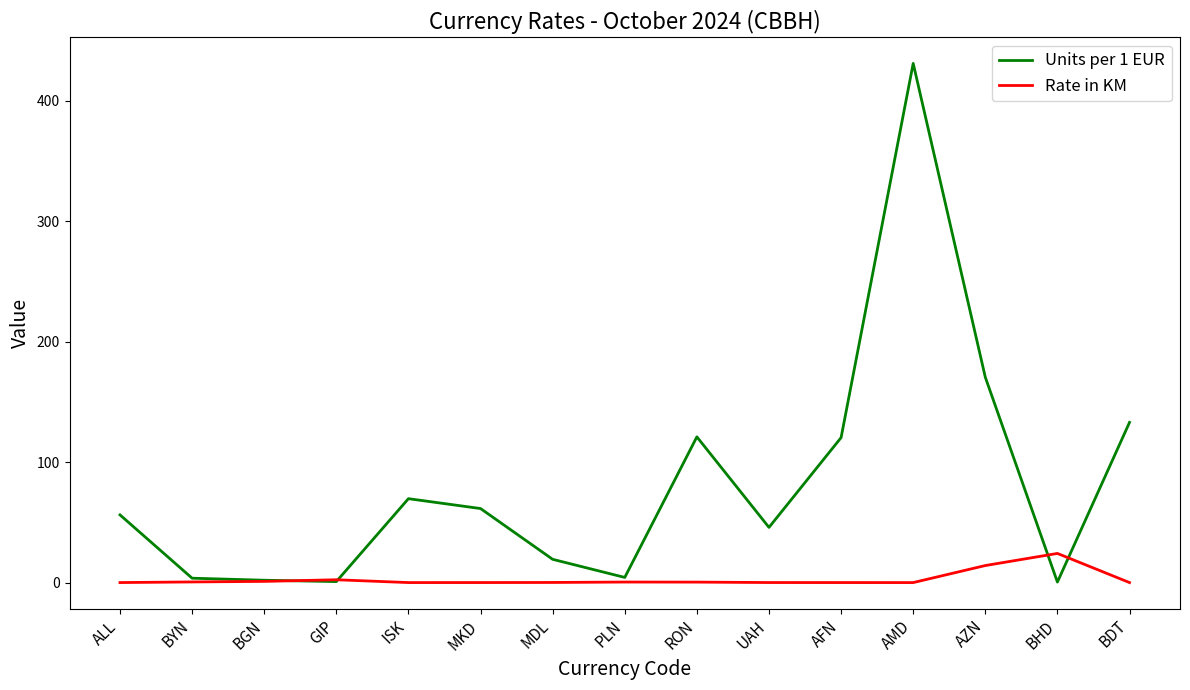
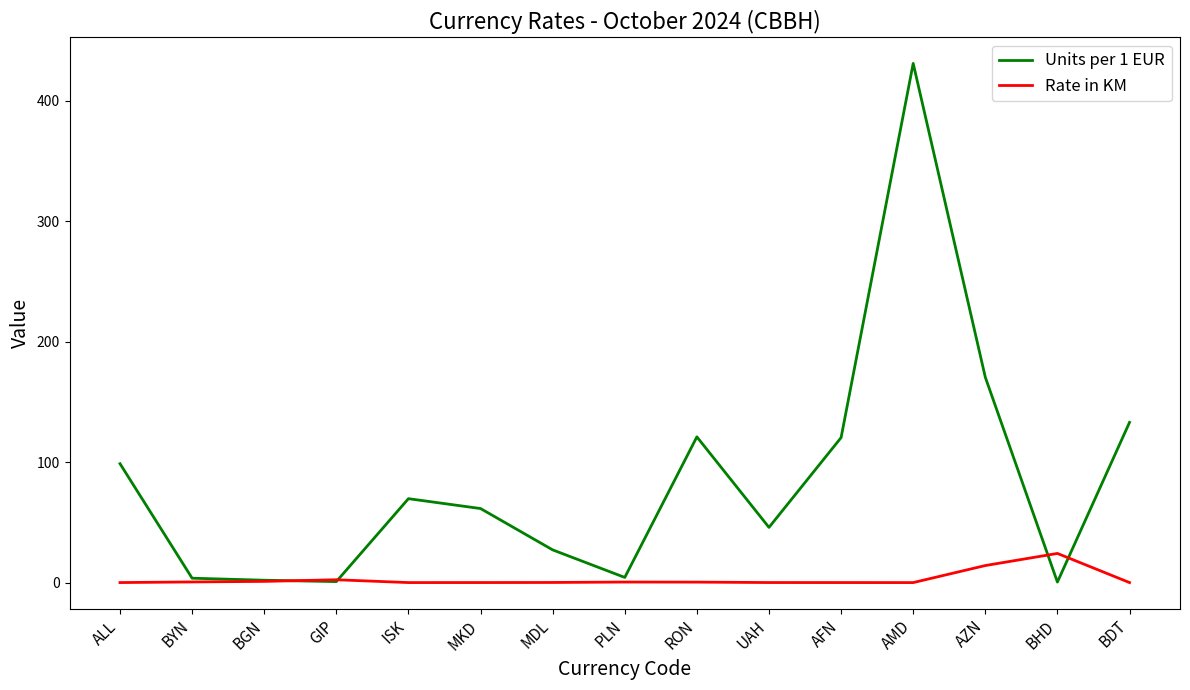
  {
    "Units per 1 EUR": {
-     "ALL": 56,
+     "ALL": 99,
      "BYN": 4,
      "ISK": 70,
      "MKD": 62,
-     "MDL": 19,
+     "MDL": 27,
      "PLN": 4,
      "RON": 121,
      "UAH": 46,
      "AFN": 120,
      "AMD": 431,
      "AZN": 171,
      "BHD": 0,
      "BDT": 133
    },
    "Rate in KM": {
      "ALL": 0,
      "BYN": 1,
      "ISK": 0,
      "MKD": 0,
      "MDL": 0,
      "PLN": 0,
      "RON": 0,
      "UAH": 0,
      "AFN": 0,
      "AMD": 0,
      "AZN": 14,
      "BHD": 24,
      "BDT": 0
    }
  }
